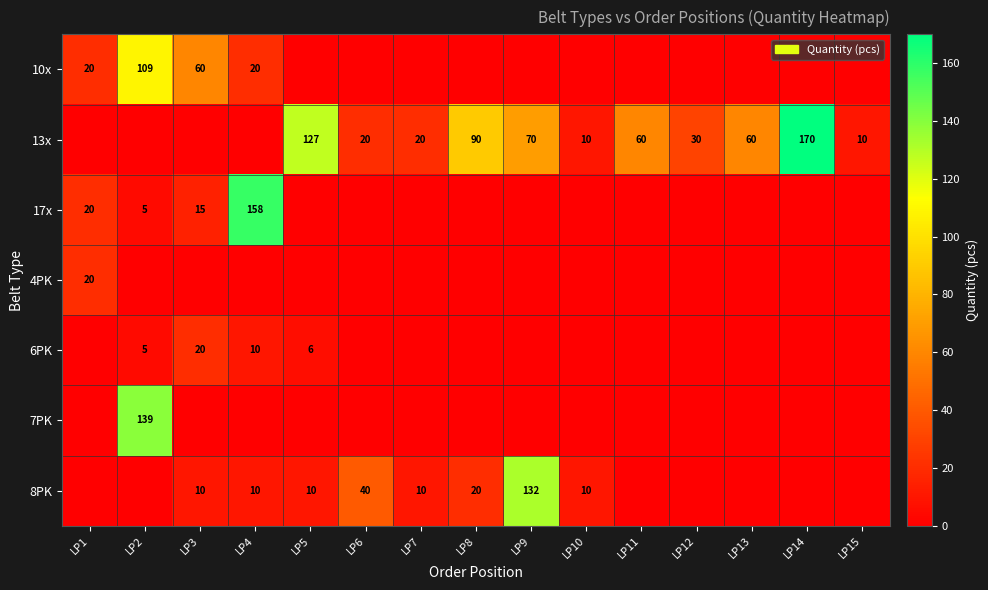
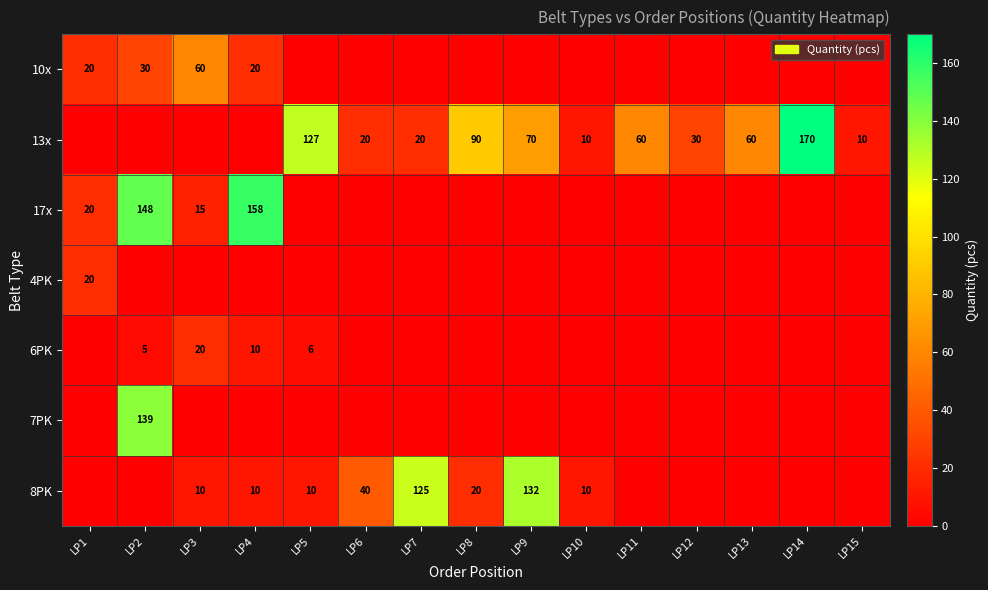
  {
    "10x": {
      "LP1": 20,
-     "LP2": 109,
+     "LP2": 30,
      "LP3": 60,
      "LP4": 20
    },
    "13x": {
      "LP5": 127,
      "LP6": 20,
      "LP7": 20,
      "LP8": 90,
      "LP9": 70,
      "LP10": 10,
      "LP11": 60,
      "LP12": 30,
      "LP13": 60,
      "LP14": 170,
      "LP15": 10
    },
    "17x": {
      "LP1": 20,
-     "LP2": 5,
+     "LP2": 148,
      "LP3": 15,
      "LP4": 158
    },
    "4PK": {
      "LP1": 20
    },
    "6PK": {
      "LP2": 5,
      "LP3": 20,
      "LP4": 10,
      "LP5": 6
    },
    "7PK": {
      "LP2": 139
    },
    "8PK": {
      "LP3": 10,
      "LP4": 10,
      "LP5": 10,
      "LP6": 40,
-     "LP7": 10,
+     "LP7": 125,
      "LP8": 20,
      "LP9": 132,
      "LP10": 10
    }
  }
